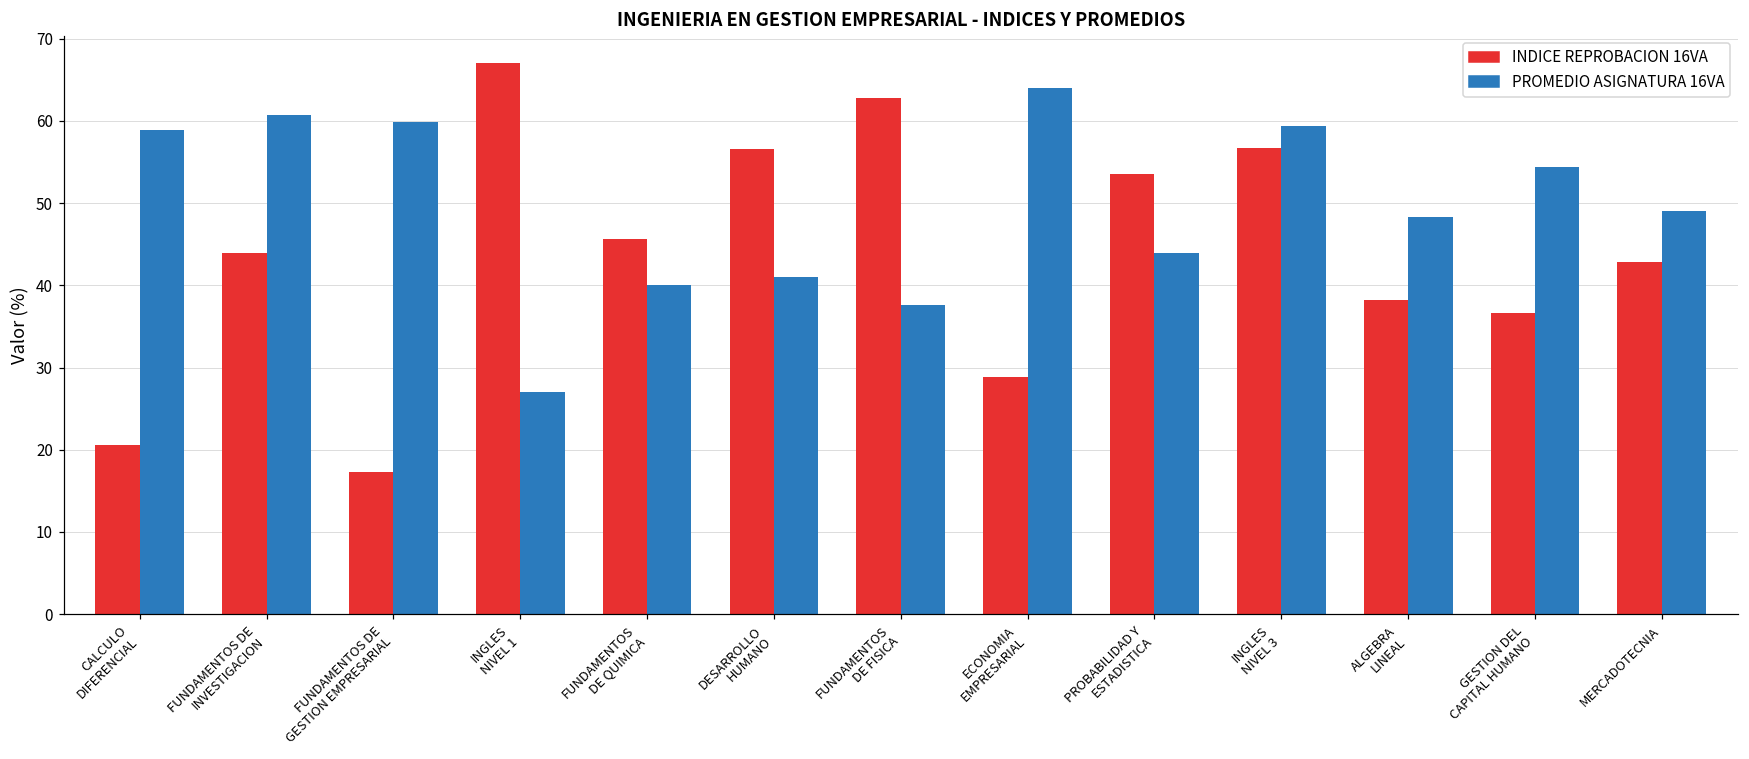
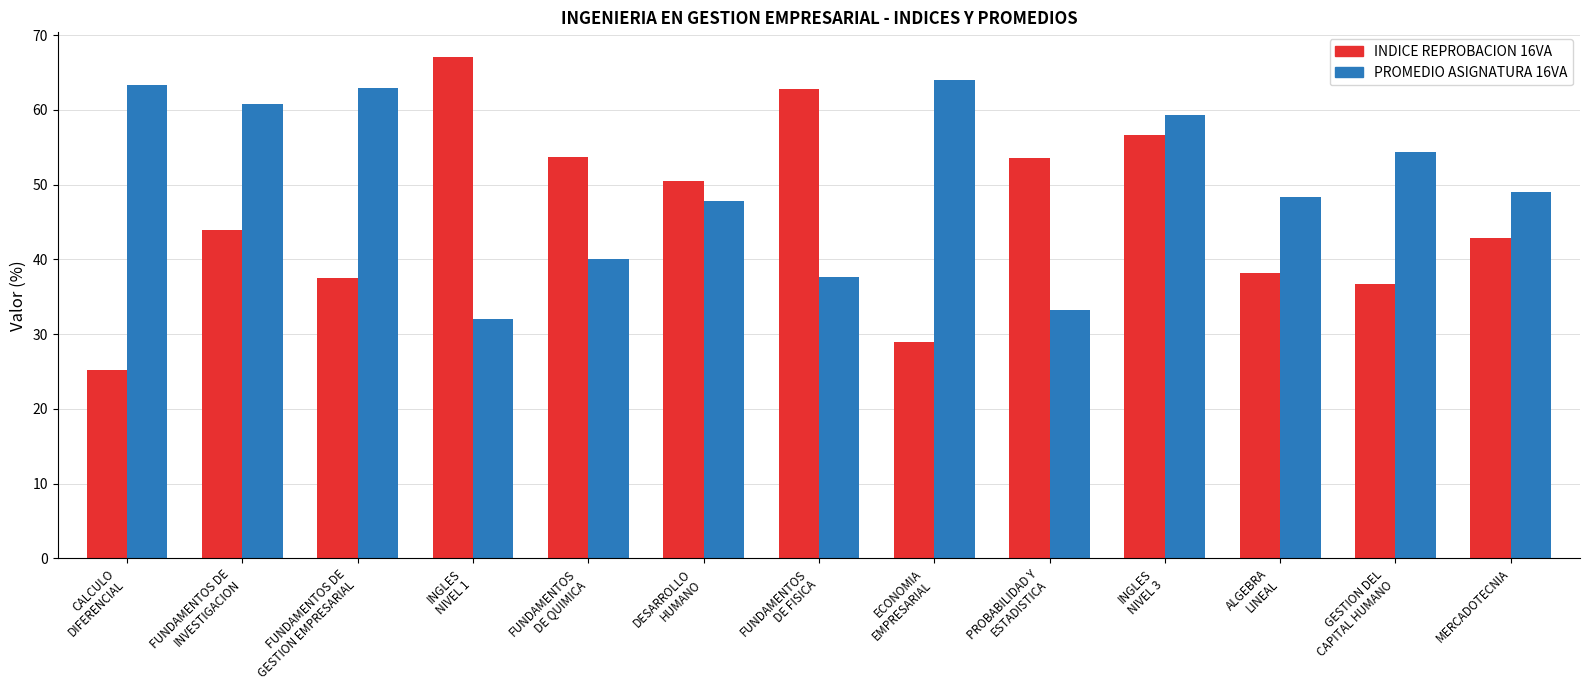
  {
    "INDICE REPROBACION 16VA": {
-     "CALCULO DIFERENCIAL": 21,
+     "CALCULO DIFERENCIAL": 25,
      "FUNDAMENTOS DE INVESTIGACION": 44,
-     "FUNDAMENTOS DE GESTION EMPRESARIAL": 17,
+     "FUNDAMENTOS DE GESTION EMPRESARIAL": 38,
      "INGLES NIVEL 1": 67,
-     "FUNDAMENTOS DE QUIMICA": 46,
-     "DESARROLLO HUMANO": 57,
+     "FUNDAMENTOS DE QUIMICA": 54,
+     "DESARROLLO HUMANO": 50,
      "FUNDAMENTOS DE FISICA": 63,
      "ECONOMIA EMPRESARIAL": 29,
      "PROBABILIDAD Y ESTADISTICA": 54,
      "INGLES NIVEL 3": 57,
      "ALGEBRA LINEAL": 38,
      "GESTION DEL CAPITAL HUMANO": 37,
      "MERCADOTECNIA": 43
    },
    "PROMEDIO ASIGNATURA 16VA": {
-     "CALCULO DIFERENCIAL": 59,
+     "CALCULO DIFERENCIAL": 63,
      "FUNDAMENTOS DE INVESTIGACION": 61,
-     "FUNDAMENTOS DE GESTION EMPRESARIAL": 60,
-     "INGLES NIVEL 1": 27,
+     "FUNDAMENTOS DE GESTION EMPRESARIAL": 63,
+     "INGLES NIVEL 1": 32,
      "FUNDAMENTOS DE QUIMICA": 40,
-     "DESARROLLO HUMANO": 41,
+     "DESARROLLO HUMANO": 48,
      "FUNDAMENTOS DE FISICA": 38,
      "ECONOMIA EMPRESARIAL": 64,
-     "PROBABILIDAD Y ESTADISTICA": 44,
+     "PROBABILIDAD Y ESTADISTICA": 33,
      "INGLES NIVEL 3": 59,
      "ALGEBRA LINEAL": 48,
      "GESTION DEL CAPITAL HUMANO": 54,
      "MERCADOTECNIA": 49
    }
  }
